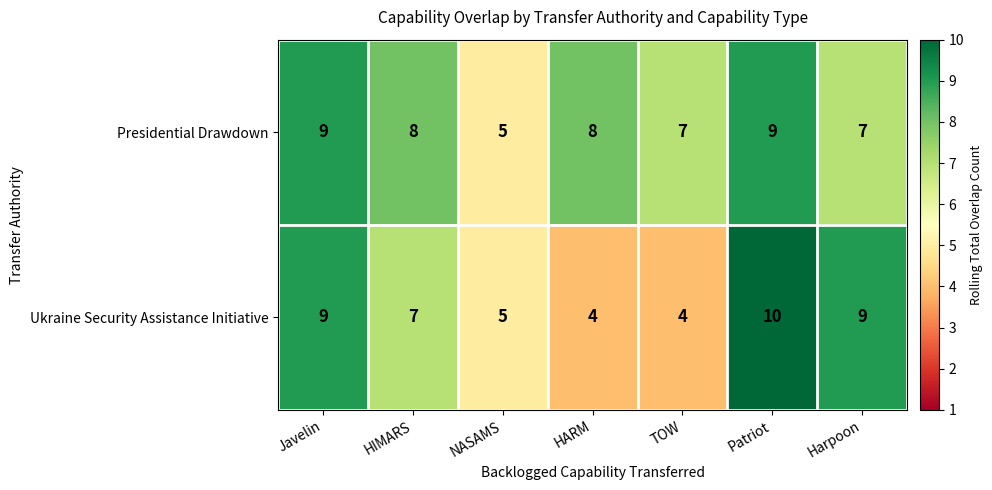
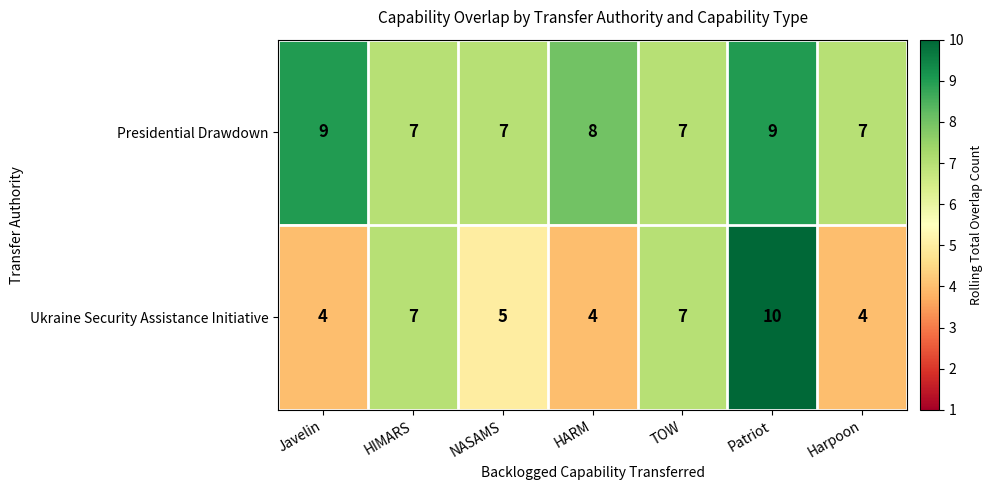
  {
    "Presidential Drawdown": {
      "Javelin": 9,
-     "HIMARS": 8,
-     "NASAMS": 5,
+     "HIMARS": 7,
+     "NASAMS": 7,
      "HARM": 8,
      "TOW": 7,
      "Patriot": 9,
      "Harpoon": 7
    },
    "Ukraine Security Assistance Initiative": {
-     "Javelin": 9,
+     "Javelin": 4,
      "HIMARS": 7,
      "NASAMS": 5,
      "HARM": 4,
-     "TOW": 4,
+     "TOW": 7,
      "Patriot": 10,
-     "Harpoon": 9
+     "Harpoon": 4
    }
  }
